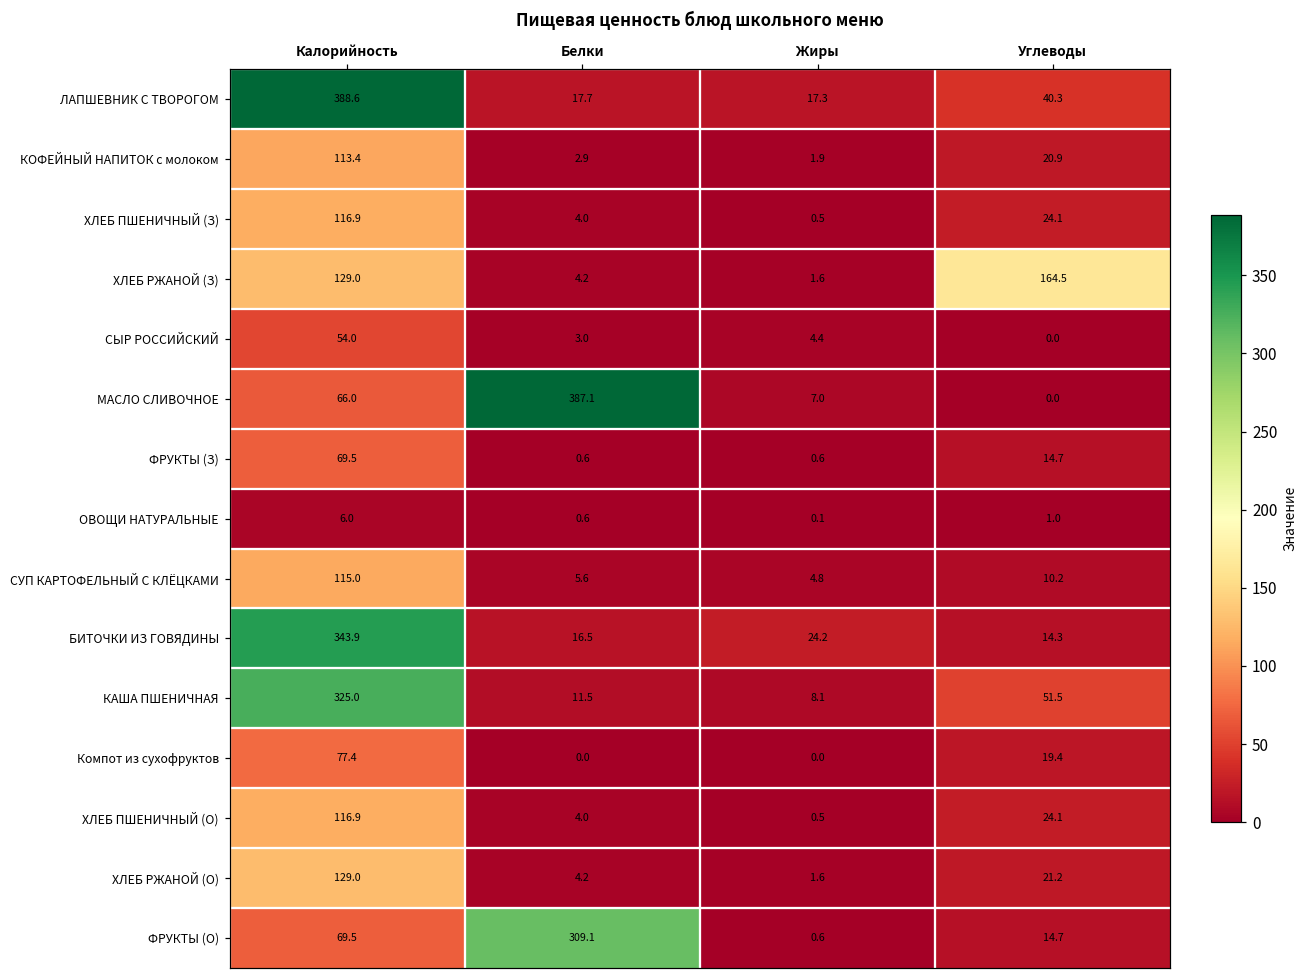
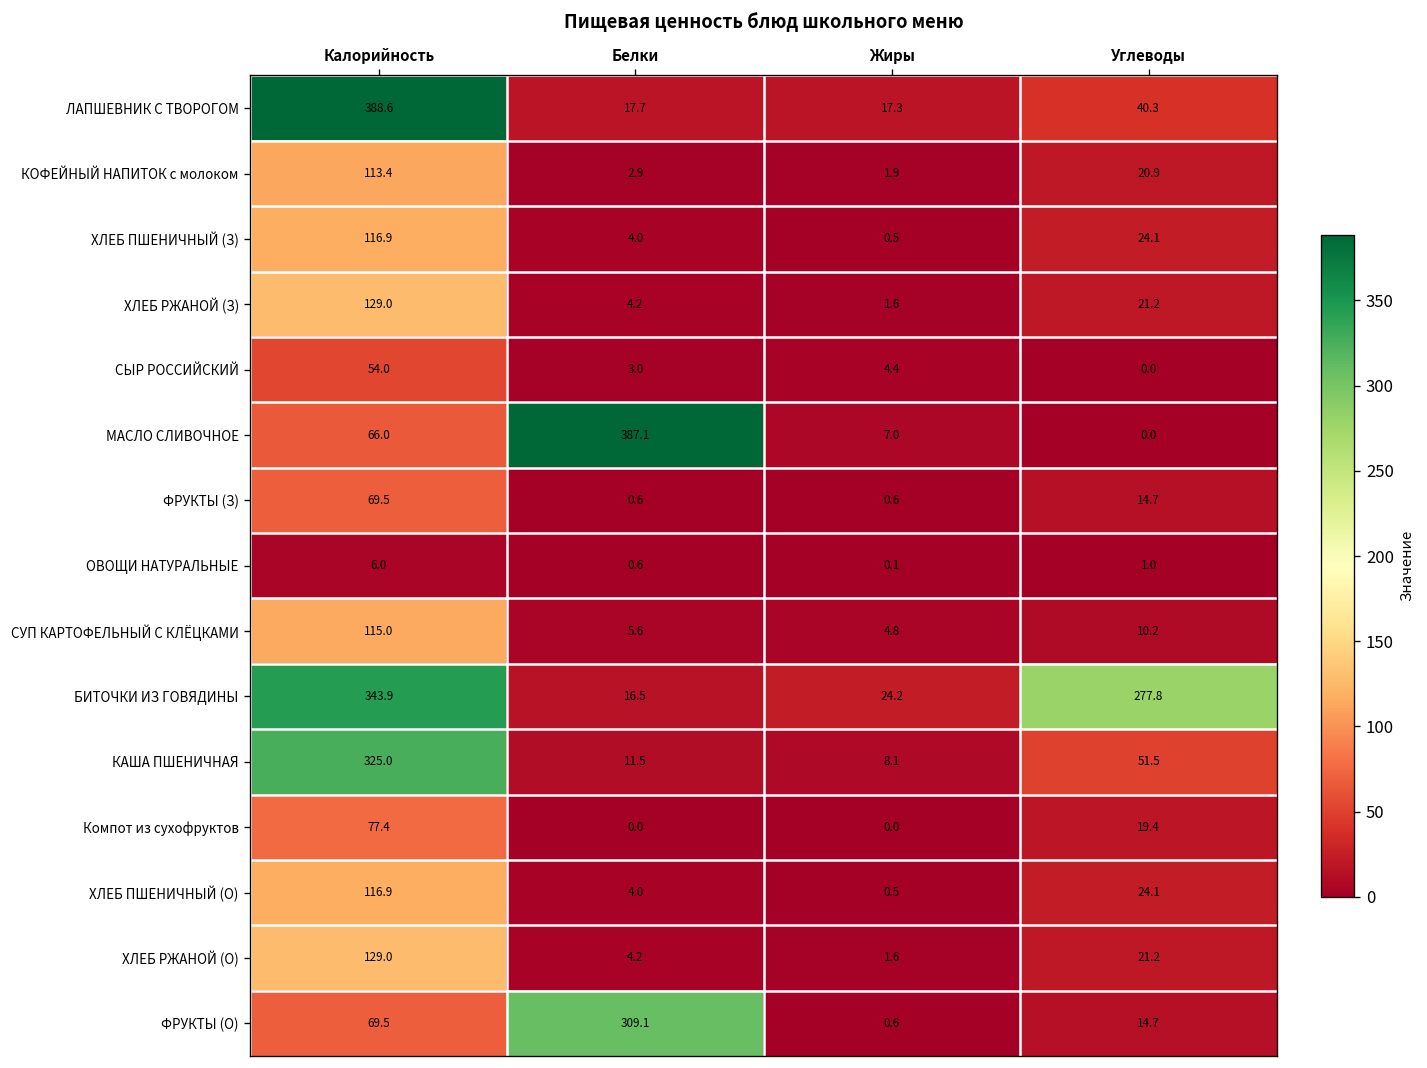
  {
    "ЛАПШЕВНИК С ТВОРОГОМ": {
      "Калорийность": 388.6,
      "Белки": 17.7,
      "Жиры": 17.3,
      "Углеводы": 40.3
    },
    "КОФЕЙНЫЙ НАПИТОК с молоком": {
      "Калорийность": 113.4,
      "Белки": 2.9,
      "Жиры": 1.9,
      "Углеводы": 20.9
    },
    "ХЛЕБ ПШЕНИЧНЫЙ (З)": {
      "Калорийность": 116.9,
      "Белки": 4.0,
      "Жиры": 0.5,
      "Углеводы": 24.1
    },
    "ХЛЕБ РЖАНОЙ (З)": {
      "Калорийность": 129.0,
      "Белки": 4.2,
      "Жиры": 1.6,
-     "Углеводы": 164.5
+     "Углеводы": 21.2
    },
    "СЫР РОССИЙСКИЙ": {
      "Калорийность": 54.0,
      "Белки": 3.0,
      "Жиры": 4.4,
      "Углеводы": 0.0
    },
    "МАСЛО СЛИВОЧНОЕ": {
      "Калорийность": 66.0,
      "Белки": 387.1,
      "Жиры": 7.0,
      "Углеводы": 0.0
    },
    "ФРУКТЫ (З)": {
      "Калорийность": 69.5,
      "Белки": 0.6,
      "Жиры": 0.6,
      "Углеводы": 14.7
    },
    "ОВОЩИ НАТУРАЛЬНЫЕ": {
      "Калорийность": 6.0,
      "Белки": 0.6,
      "Жиры": 0.1,
      "Углеводы": 1.0
    },
    "СУП КАРТОФЕЛЬНЫЙ С КЛЁЦКАМИ": {
      "Калорийность": 115.0,
      "Белки": 5.6,
      "Жиры": 4.8,
      "Углеводы": 10.2
    },
    "БИТОЧКИ ИЗ ГОВЯДИНЫ": {
      "Калорийность": 343.9,
      "Белки": 16.5,
      "Жиры": 24.2,
-     "Углеводы": 14.3
+     "Углеводы": 277.8
    },
    "КАША ПШЕНИЧНАЯ": {
      "Калорийность": 325.0,
      "Белки": 11.5,
      "Жиры": 8.1,
      "Углеводы": 51.5
    },
    "Компот из сухофруктов": {
      "Калорийность": 77.4,
      "Белки": 0.0,
      "Жиры": 0.0,
      "Углеводы": 19.4
    },
    "ХЛЕБ ПШЕНИЧНЫЙ (О)": {
      "Калорийность": 116.9,
      "Белки": 4.0,
      "Жиры": 0.5,
      "Углеводы": 24.1
    },
    "ХЛЕБ РЖАНОЙ (О)": {
      "Калорийность": 129.0,
      "Белки": 4.2,
      "Жиры": 1.6,
      "Углеводы": 21.2
    },
    "ФРУКТЫ (О)": {
      "Калорийность": 69.5,
      "Белки": 309.1,
      "Жиры": 0.6,
      "Углеводы": 14.7
    }
  }
